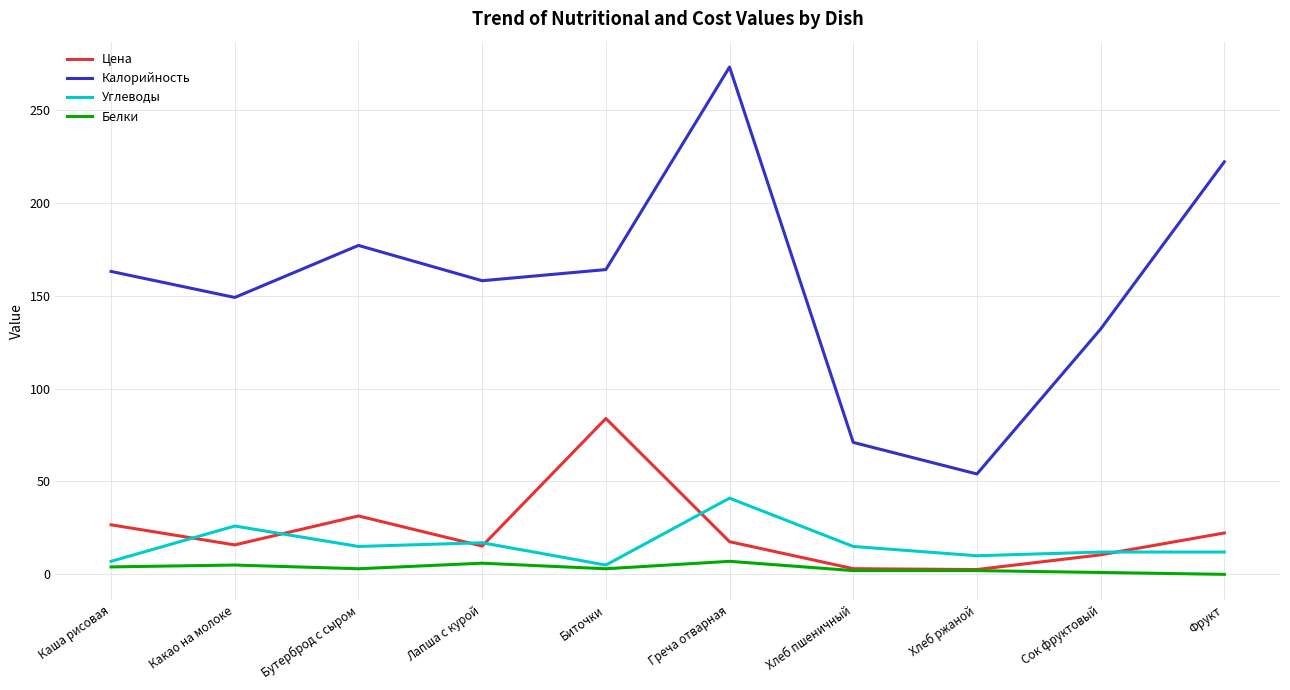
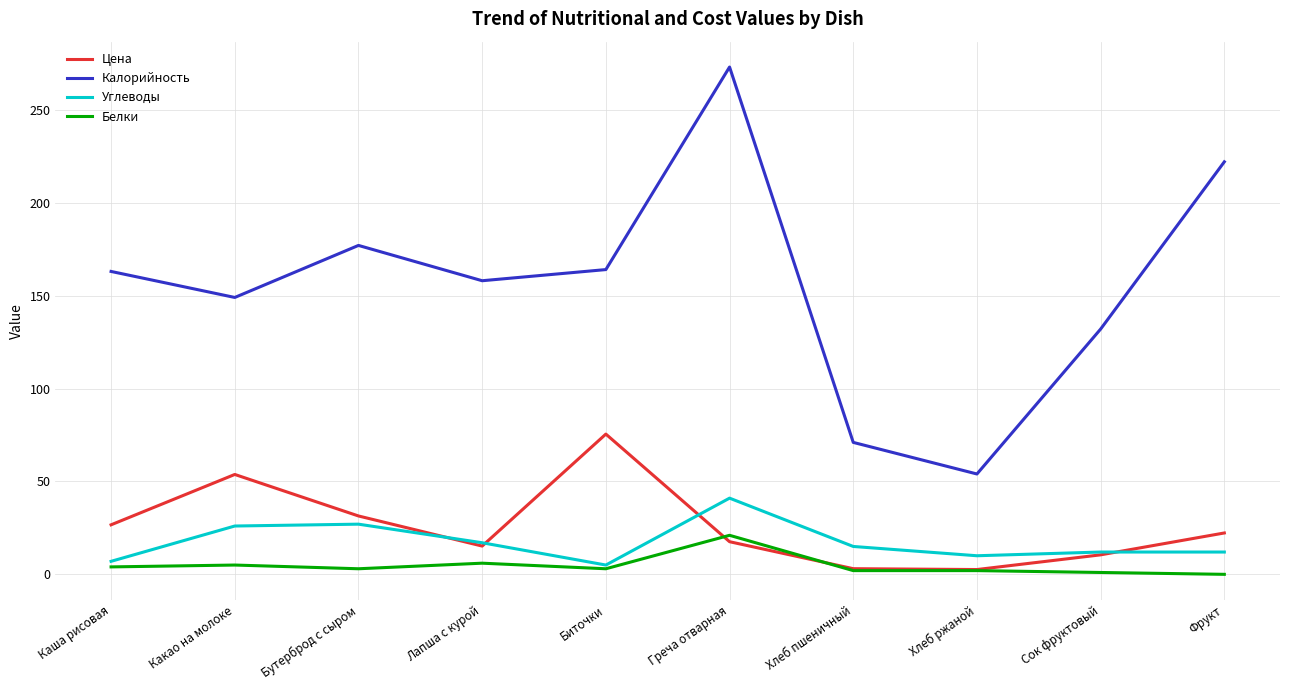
  {
    "Цена": {
      "Каша рисовая": 27,
-     "Какао на молоке": 16,
+     "Какао на молоке": 54,
      "Бутерброд с сыром": 31,
      "Лапша с курой": 15,
-     "Биточки": 84,
+     "Биточки": 75,
      "Греча отварная": 18,
      "Сок фруктовый": 10,
      "Фрукт": 22
    },
    "Калорийность": {
      "Каша рисовая": 163,
      "Какао на молоке": 149,
      "Бутерброд с сыром": 177,
      "Лапша с курой": 158,
      "Биточки": 164,
      "Греча отварная": 273,
      "Хлеб пшеничный": 71,
      "Хлеб ржаной": 54,
      "Сок фруктовый": 132,
      "Фрукт": 222
    },
    "Углеводы": {
      "Каша рисовая": 7,
      "Какао на молоке": 26,
-     "Бутерброд с сыром": 15,
+     "Бутерброд с сыром": 27,
      "Лапша с курой": 17,
      "Биточки": 5,
      "Греча отварная": 41,
      "Хлеб пшеничный": 15,
      "Хлеб ржаной": 10,
      "Сок фруктовый": 12,
      "Фрукт": 12
    },
    "Белки": {
      "Каша рисовая": 4,
      "Какао на молоке": 5,
      "Бутерброд с сыром": 3,
      "Лапша с курой": 6,
      "Биточки": 3,
-     "Греча отварная": 7,
+     "Греча отварная": 21,
      "Сок фруктовый": 1,
      "Фрукт": 0
    }
  }
